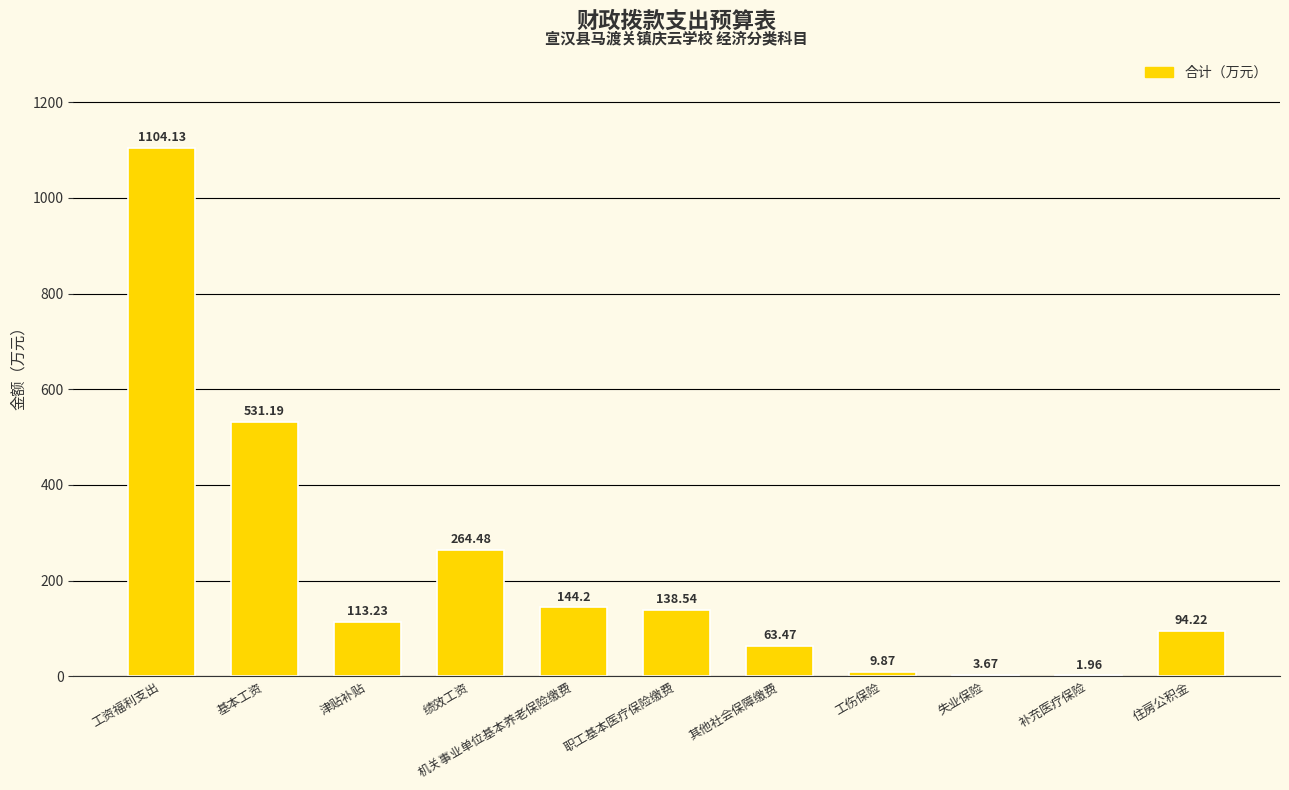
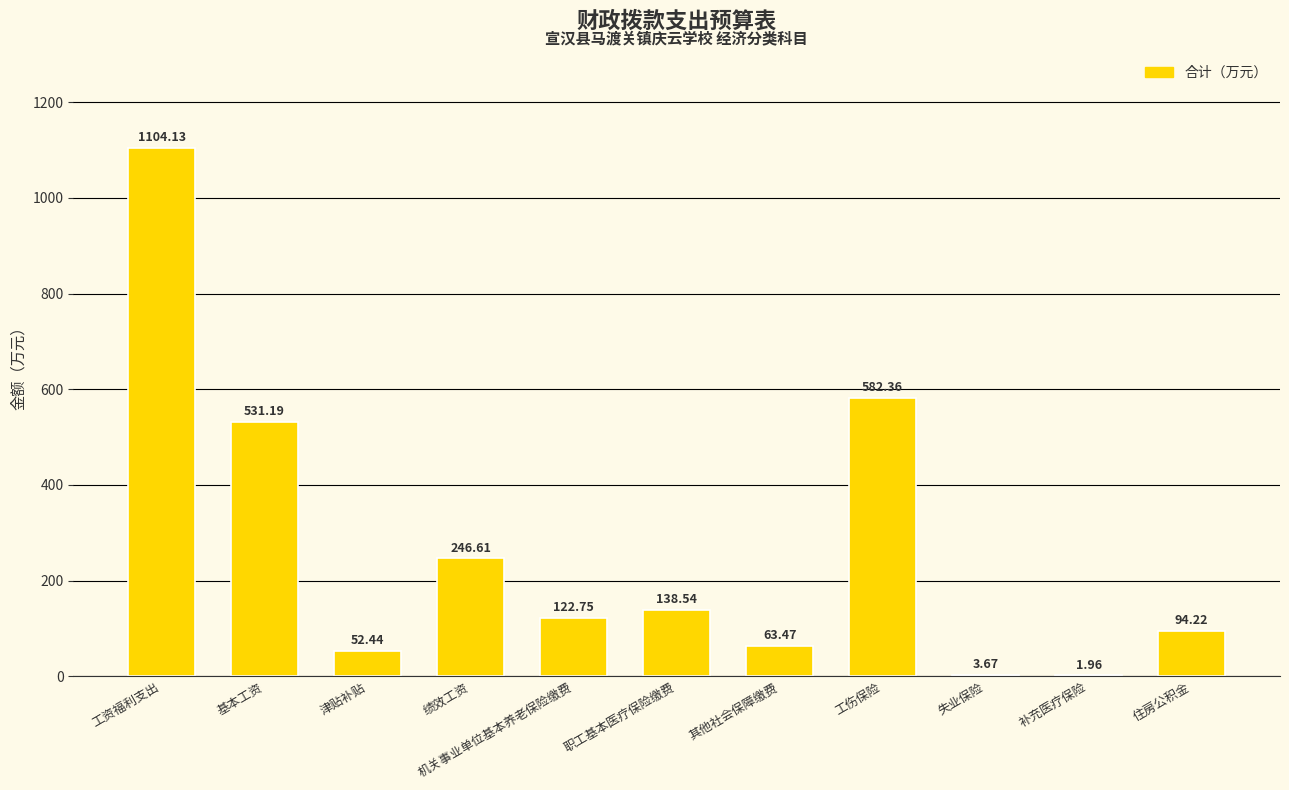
  {
    "工资福利支出": 1104.13,
    "基本工资": 531.19,
-   "津贴补贴": 113.23,
-   "绩效工资": 264.48,
-   "机关事业单位基本养老保险缴费": 144.2,
+   "津贴补贴": 52.44,
+   "绩效工资": 246.61,
+   "机关事业单位基本养老保险缴费": 122.75,
    "职工基本医疗保险缴费": 138.54,
    "其他社会保障缴费": 63.47,
-   "工伤保险": 9.87,
+   "工伤保险": 582.36,
    "失业保险": 3.67,
    "补充医疗保险": 1.96,
    "住房公积金": 94.22
  }
